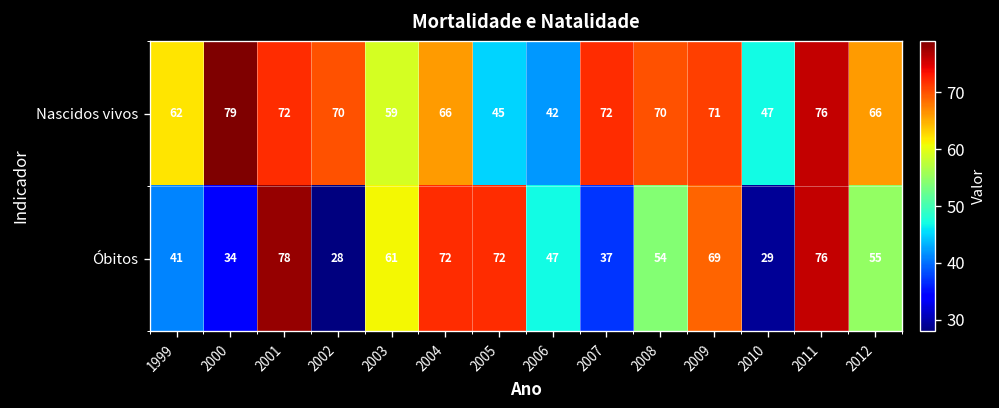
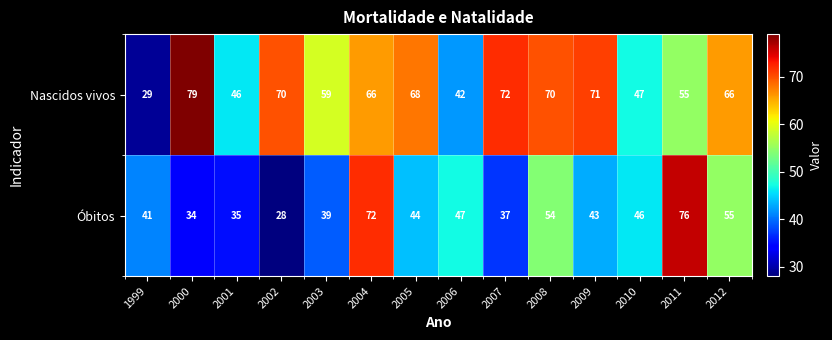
  {
    "Nascidos vivos": {
-     "1999": 62,
+     "1999": 29,
      "2000": 79,
-     "2001": 72,
+     "2001": 46,
      "2002": 70,
      "2003": 59,
      "2004": 66,
-     "2005": 45,
+     "2005": 68,
      "2006": 42,
      "2007": 72,
      "2008": 70,
      "2009": 71,
      "2010": 47,
-     "2011": 76,
+     "2011": 55,
      "2012": 66
    },
    "Óbitos": {
      "1999": 41,
      "2000": 34,
-     "2001": 78,
+     "2001": 35,
      "2002": 28,
-     "2003": 61,
+     "2003": 39,
      "2004": 72,
-     "2005": 72,
+     "2005": 44,
      "2006": 47,
      "2007": 37,
      "2008": 54,
-     "2009": 69,
-     "2010": 29,
+     "2009": 43,
+     "2010": 46,
      "2011": 76,
      "2012": 55
    }
  }
